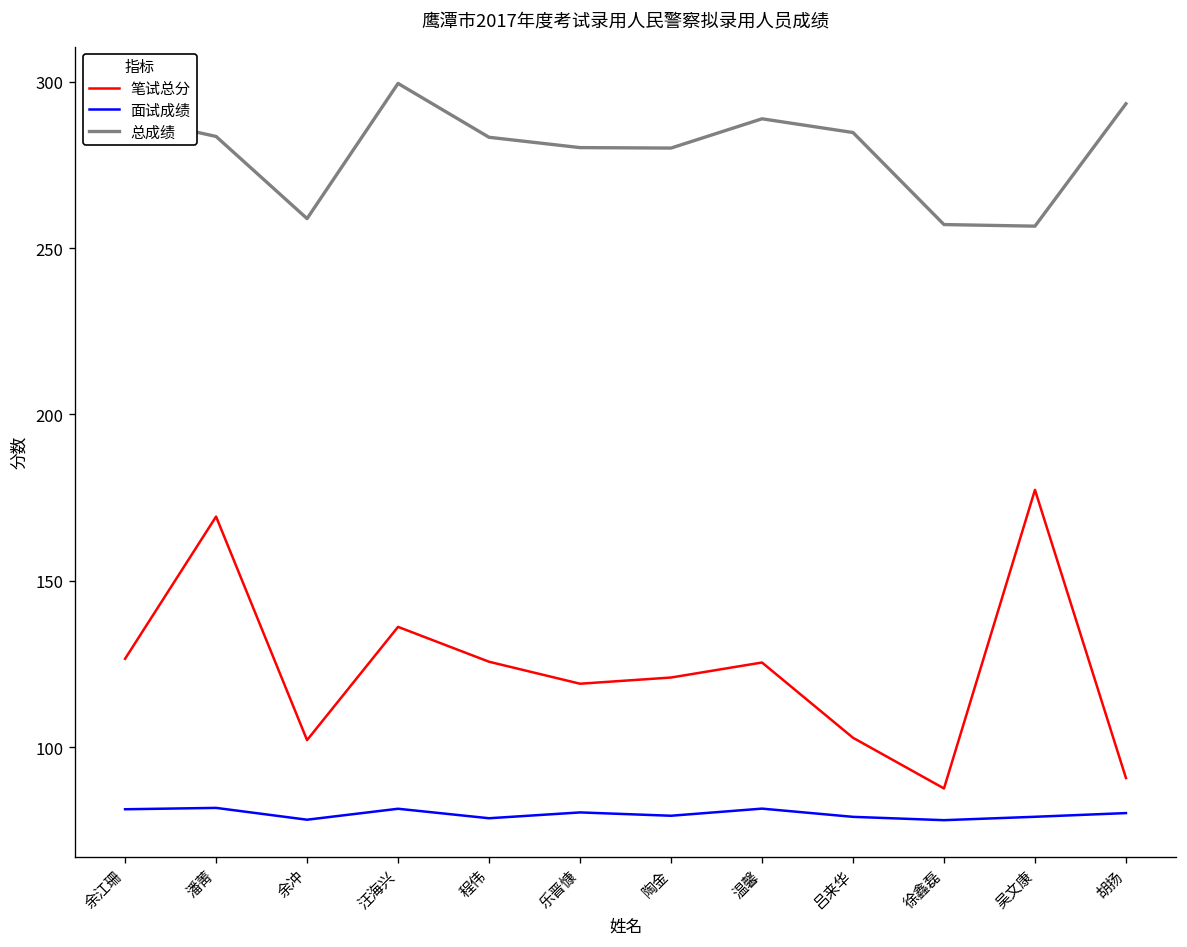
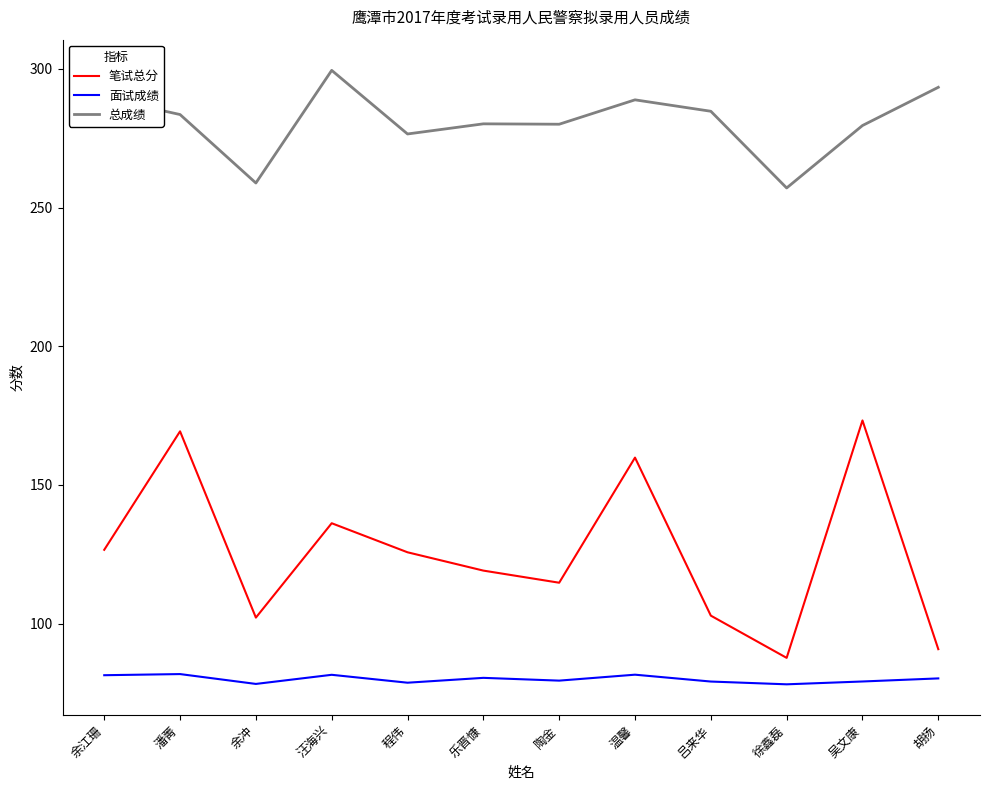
  {
    "笔试总分": {
      "余江珊": 127,
      "潘菁": 169,
      "余冲": 102,
      "汪海兴": 136,
      "程伟": 126,
      "乐晋慷": 119,
-     "陶金": 121,
-     "温馨": 126,
+     "陶金": 115,
+     "温馨": 160,
      "吕来华": 103,
      "徐鑫磊": 88,
-     "吴文康": 177,
+     "吴文康": 173,
      "胡扬": 91
    },
    "面试成绩": {
      "余江珊": 81,
      "潘菁": 82,
      "余冲": 78,
      "汪海兴": 82,
      "程伟": 79,
      "乐晋慷": 81,
      "陶金": 80,
      "温馨": 82,
      "吕来华": 79,
      "徐鑫磊": 78,
      "吴文康": 79,
      "胡扬": 80
    },
    "总成绩": {
      "潘菁": 284,
      "余冲": 259,
      "汪海兴": 299,
-     "程伟": 283,
+     "程伟": 277,
      "乐晋慷": 280,
      "陶金": 280,
      "温馨": 289,
      "吕来华": 285,
      "徐鑫磊": 257,
-     "吴文康": 257,
+     "吴文康": 280,
      "胡扬": 293
    }
  }
